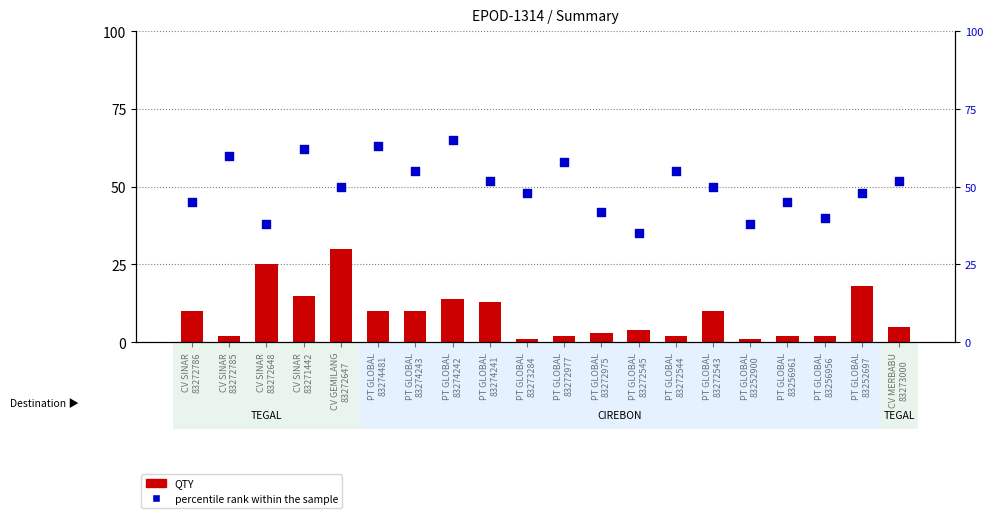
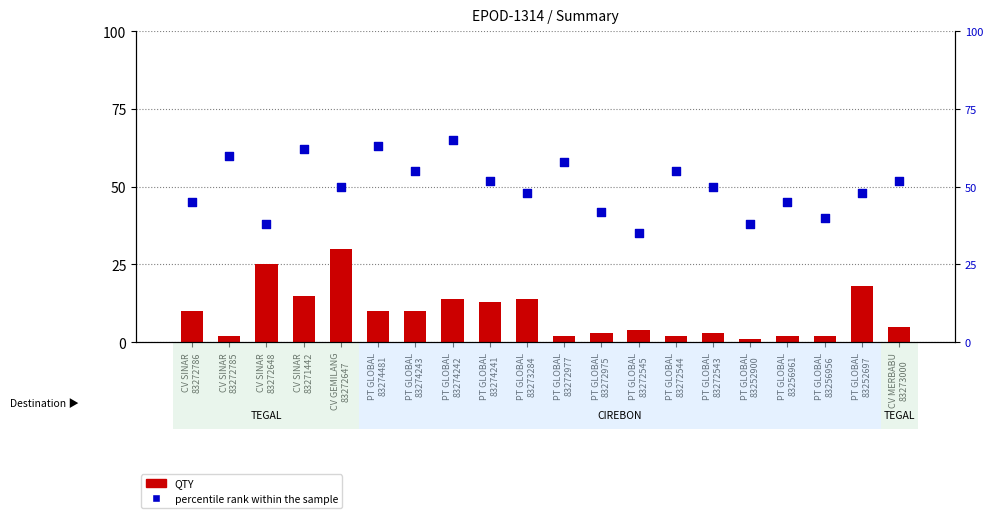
  {
    "QTY": {
      "CV SINAR 83272786": 10,
      "CV SINAR 83272785": 2,
      "CV SINAR 83272648": 25,
      "CV SINAR 83271442": 15,
      "CV GEMILANG 83272647": 30,
      "PT GLOBAL 83274481": 10,
      "PT GLOBAL 83274243": 10,
      "PT GLOBAL 83274242": 14,
      "PT GLOBAL 83274241": 13,
-     "PT GLOBAL 83273284": 1,
+     "PT GLOBAL 83273284": 14,
      "PT GLOBAL 83272977": 2,
      "PT GLOBAL 83272975": 3,
      "PT GLOBAL 83272545": 4,
      "PT GLOBAL 83272544": 2,
-     "PT GLOBAL 83272543": 10,
+     "PT GLOBAL 83272543": 3,
      "PT GLOBAL 83252900": 1,
      "PT GLOBAL 83256961": 2,
      "PT GLOBAL 83256956": 2,
      "PT GLOBAL 83252697": 18,
      "CV MERBABU 83273000": 5
    }
  }
